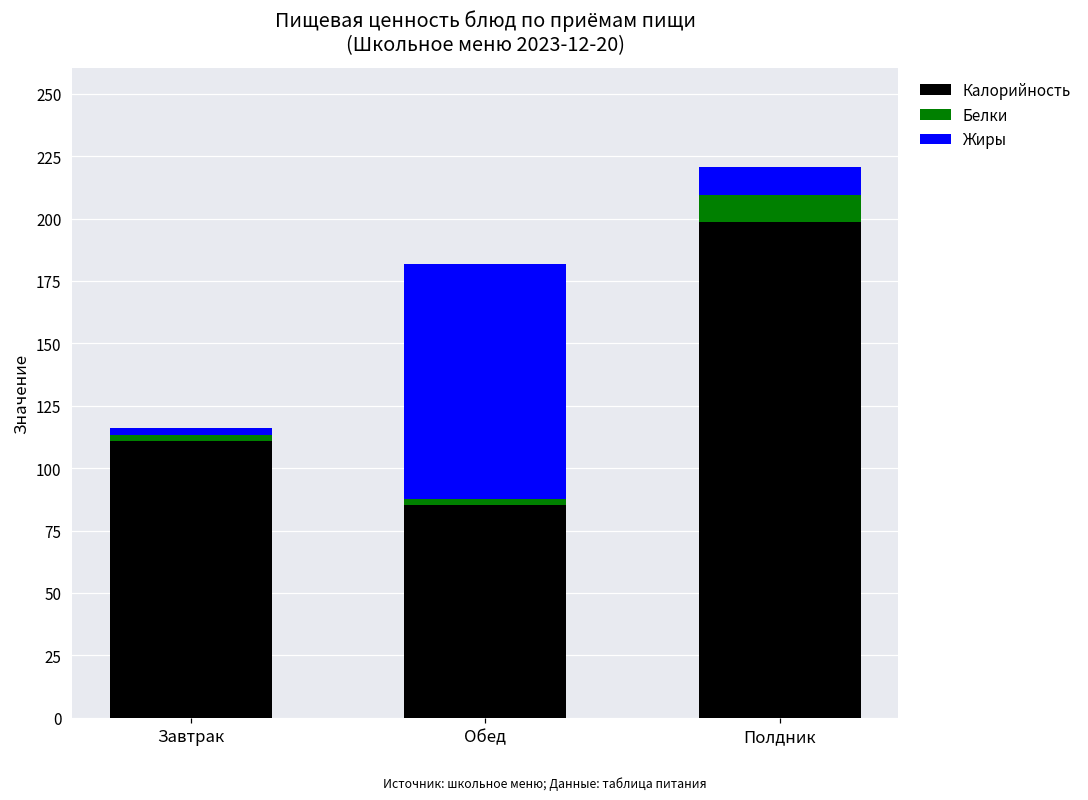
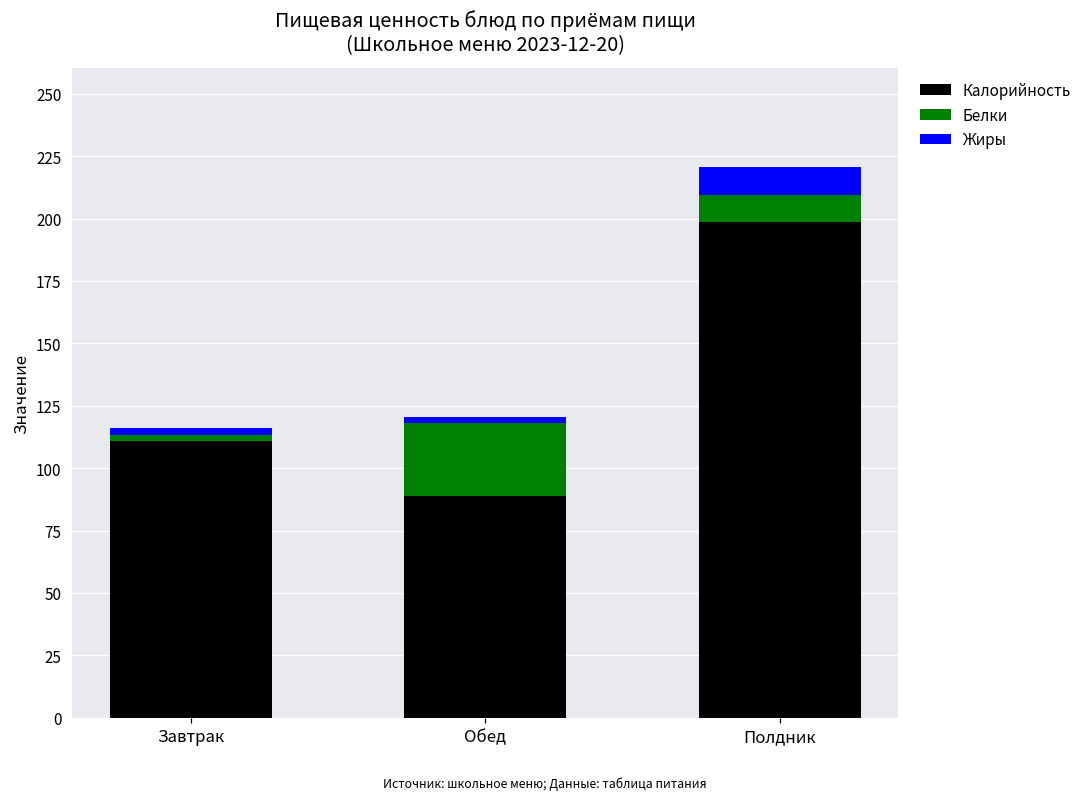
  {
    "Калорийность": {
      "Завтрак": 111,
-     "Обед": 85,
+     "Обед": 89,
      "Полдник": 199
    },
    "Белки": {
      "Завтрак": 2,
-     "Обед": 2,
+     "Обед": 29,
      "Полдник": 11
    },
    "Жиры": {
      "Завтрак": 3,
-     "Обед": 94,
+     "Обед": 2,
      "Полдник": 11
    }
  }
